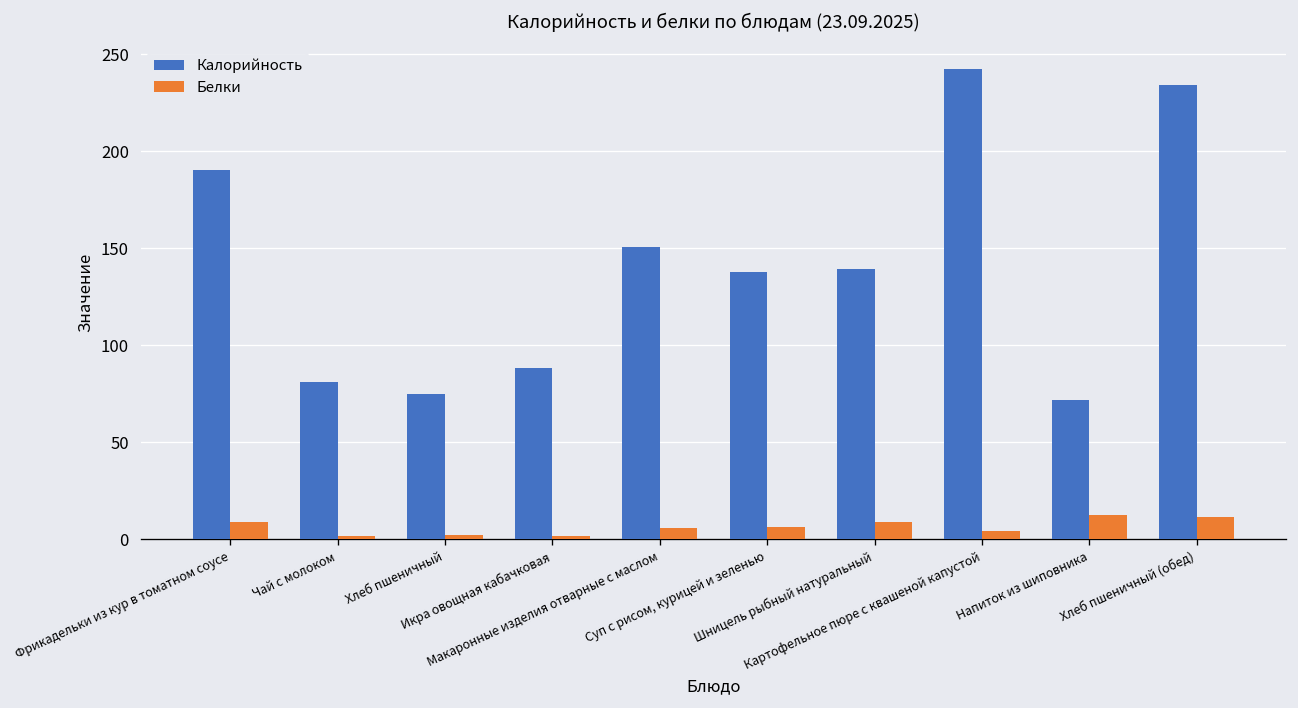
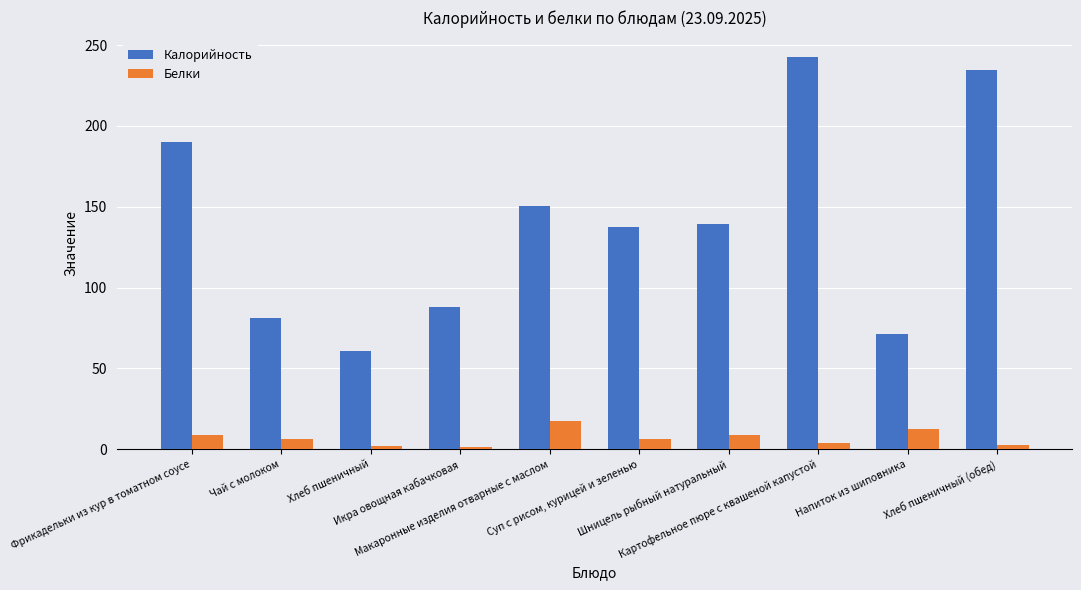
  {
    "Калорийность": {
      "Фрикадельки из кур в томатном соусе": 190,
      "Чай с молоком": 81,
-     "Хлеб пшеничный": 75,
+     "Хлеб пшеничный": 61,
      "Икра овощная кабачковая": 88,
      "Макаронные изделия отварные с маслом": 150,
      "Суп с рисом, курицей и зеленью": 137,
      "Шницель рыбный натуральный": 139,
      "Картофельное пюре с квашеной капустой": 242,
      "Напиток из шиповника": 71,
      "Хлеб пшеничный (обед)": 234
    },
    "Белки": {
      "Фрикадельки из кур в томатном соусе": 9,
-     "Чай с молоком": 2,
+     "Чай с молоком": 7,
      "Хлеб пшеничный": 2,
-     "Макаронные изделия отварные с маслом": 6,
+     "Макаронные изделия отварные с маслом": 17,
      "Суп с рисом, курицей и зеленью": 6,
      "Шницель рыбный натуральный": 9,
      "Картофельное пюре с квашеной капустой": 4,
      "Напиток из шиповника": 12,
-     "Хлеб пшеничный (обед)": 11
+     "Хлеб пшеничный (обед)": 3
    }
  }
